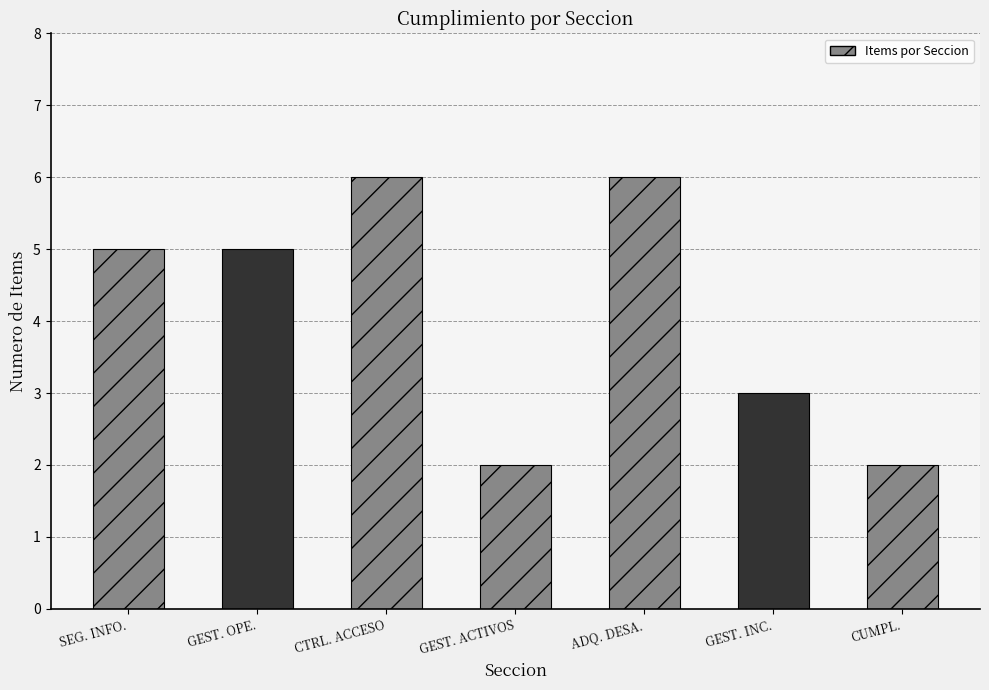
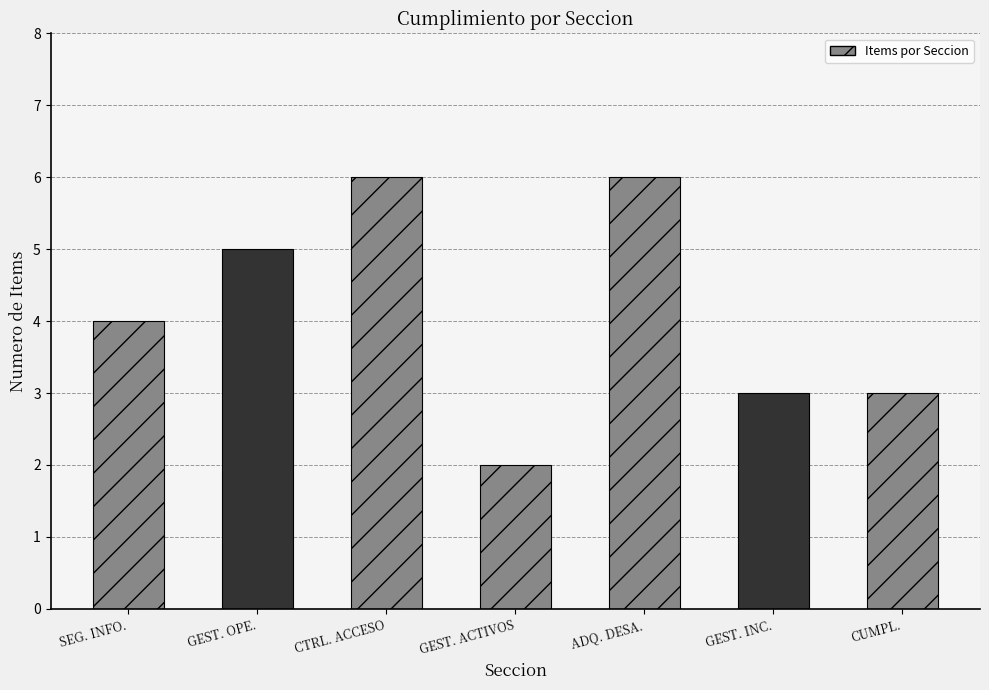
  {
-   "SEG. INFO.": 5,
+   "SEG. INFO.": 4,
    "GEST. OPE.": 5,
    "CTRL. ACCESO": 6,
    "GEST. ACTIVOS": 2,
    "ADQ. DESA.": 6,
    "GEST. INC.": 3,
-   "CUMPL.": 2
+   "CUMPL.": 3
  }
